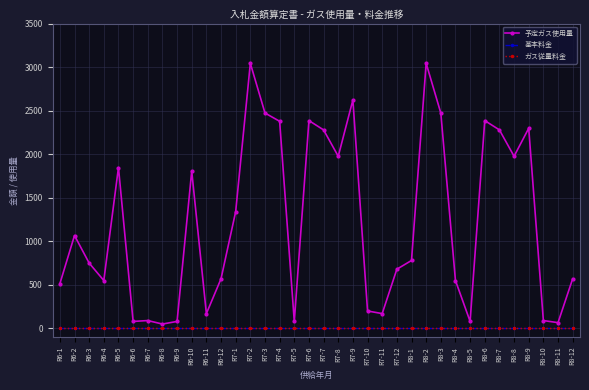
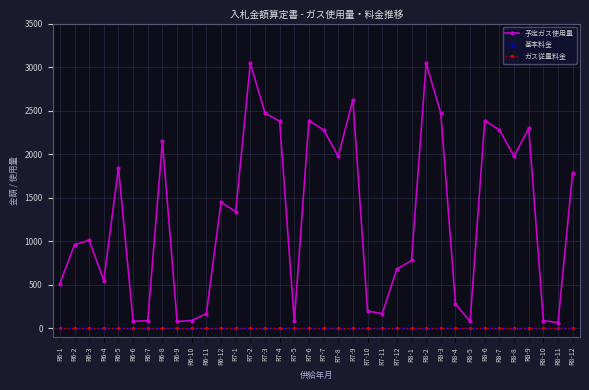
  {
    "予定ガス使用量": {
      "R6-1": 500,
-     "R6-2": 1100,
-     "R6-3": 800,
+     "R6-2": 1000,
+     "R6-3": 1000,
      "R6-4": 600,
      "R6-5": 1800,
      "R6-6": 100,
      "R6-7": 100,
-     "R6-8": 100,
+     "R6-8": 2100,
      "R6-9": 100,
-     "R6-10": 1800,
+     "R6-10": 100,
      "R6-11": 200,
-     "R6-12": 600,
+     "R6-12": 1400,
      "R7-1": 1300,
      "R7-2": 3000,
      "R7-3": 2500,
      "R7-4": 2400,
      "R7-5": 100,
      "R7-6": 2400,
      "R7-7": 2300,
      "R7-8": 2000,
      "R7-9": 2600,
      "R7-10": 200,
      "R7-11": 200,
      "R7-12": 700,
      "R8-1": 800,
      "R8-2": 3000,
      "R8-3": 2500,
-     "R8-4": 600,
+     "R8-4": 300,
      "R8-5": 100,
      "R8-6": 2400,
      "R8-7": 2300,
      "R8-8": 2000,
      "R8-9": 2300,
      "R8-10": 100,
      "R8-11": 100,
-     "R8-12": 600
+     "R8-12": 1800
    },
    "ガス従量料金": {
      "R6-1": 0,
      "R6-2": 0,
      "R6-3": 0,
      "R6-4": 0,
      "R6-5": 0,
      "R6-6": 0,
      "R6-7": 0,
      "R6-8": 0,
      "R6-9": 0,
      "R6-10": 0,
      "R6-11": 0,
      "R6-12": 0,
      "R7-1": 0,
      "R7-2": 0,
      "R7-3": 0,
      "R7-4": 0,
      "R7-5": 0,
      "R7-6": 0,
      "R7-7": 0,
      "R7-8": 0,
      "R7-9": 0,
      "R7-10": 0,
      "R7-11": 0,
      "R7-12": 0,
      "R8-1": 0,
      "R8-2": 0,
      "R8-3": 0,
      "R8-4": 0,
      "R8-5": 0,
      "R8-6": 0,
      "R8-7": 0,
      "R8-8": 0,
      "R8-9": 0,
      "R8-10": 0,
      "R8-11": 0,
      "R8-12": 0
    }
  }
